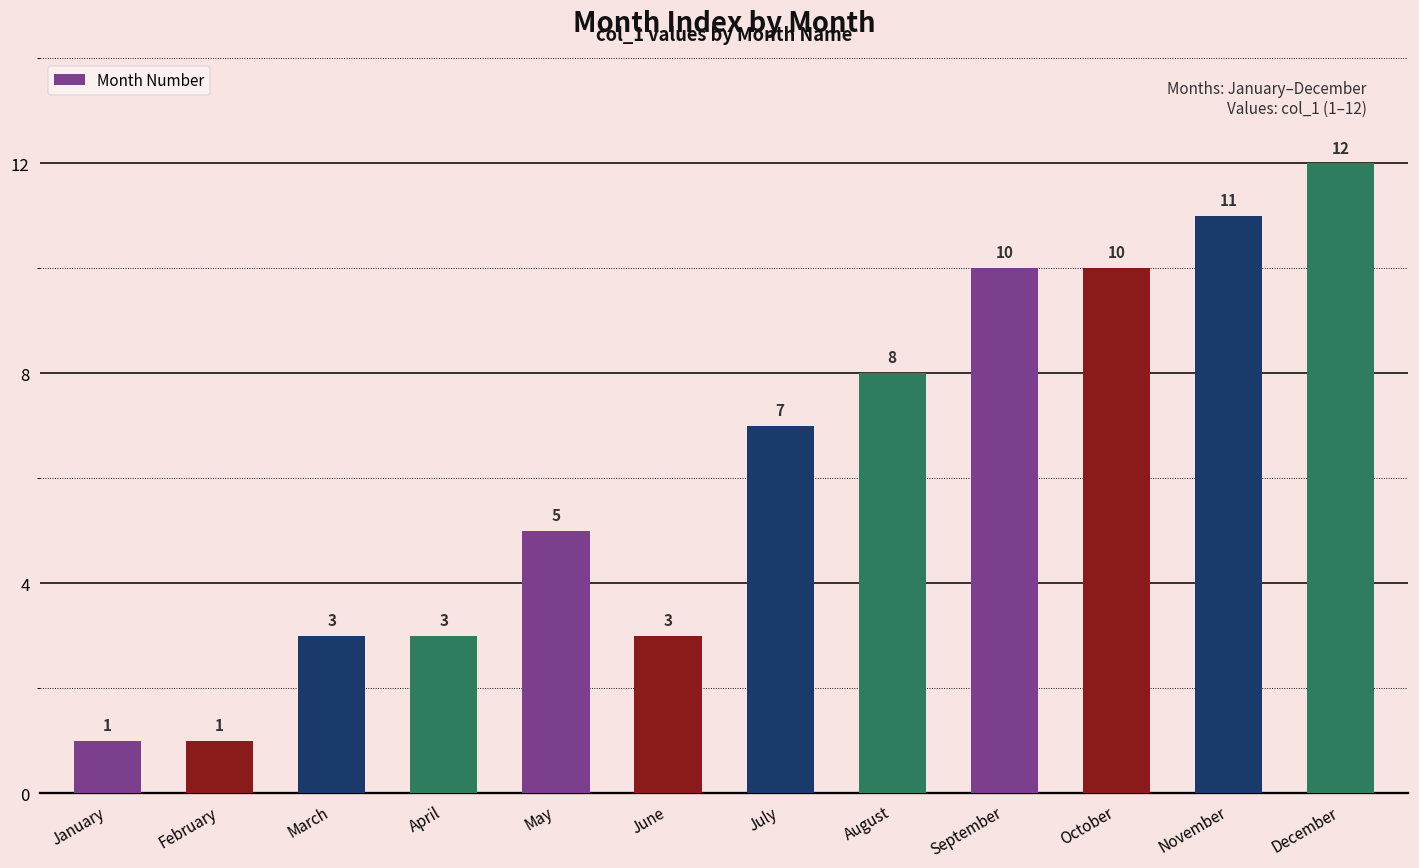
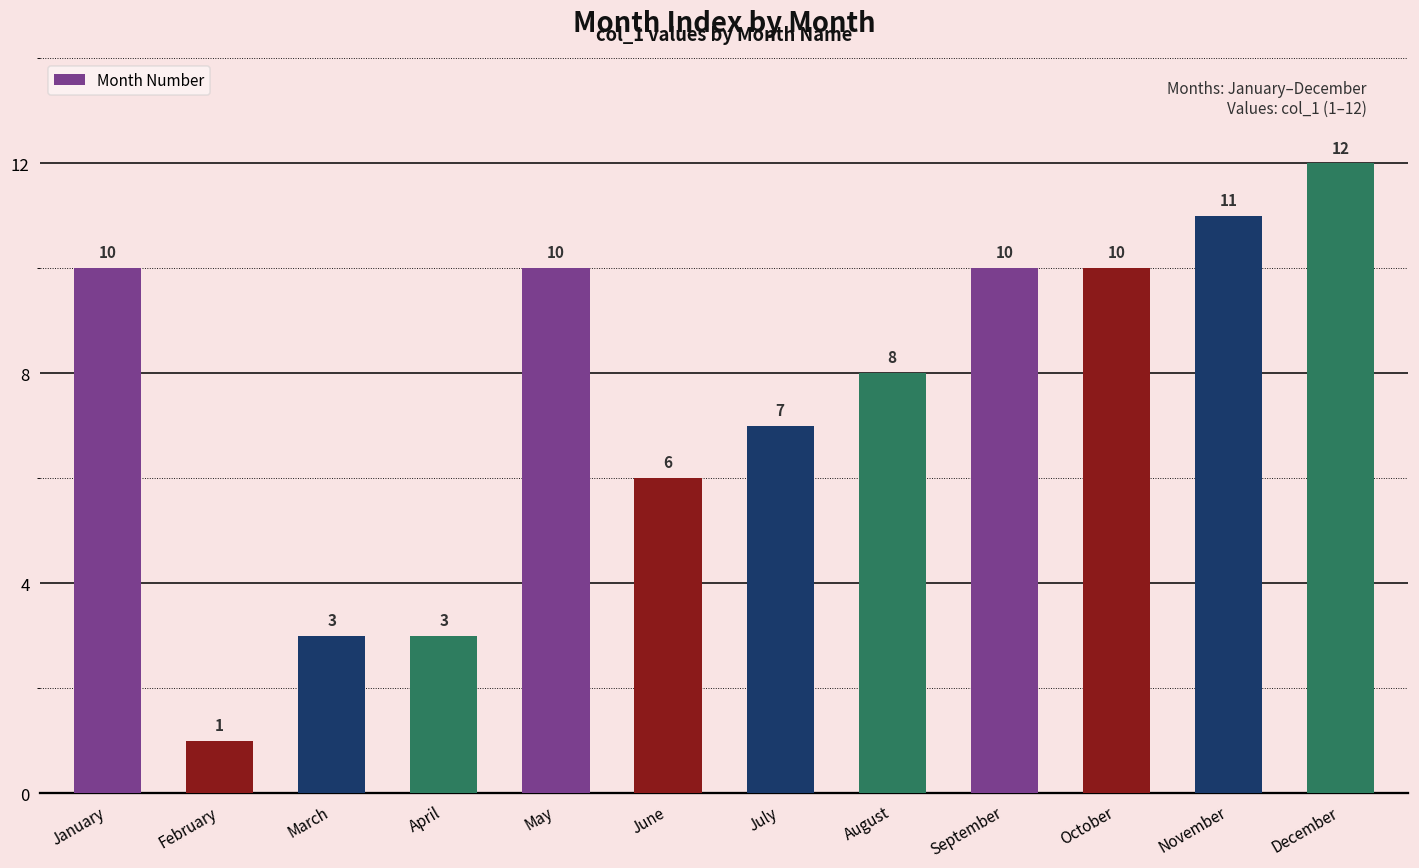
  {
-   "January": 1,
+   "January": 10,
    "February": 1,
    "March": 3,
    "April": 3,
-   "May": 5,
-   "June": 3,
+   "May": 10,
+   "June": 6,
    "July": 7,
    "August": 8,
    "September": 10,
    "October": 10,
    "November": 11,
    "December": 12
  }
